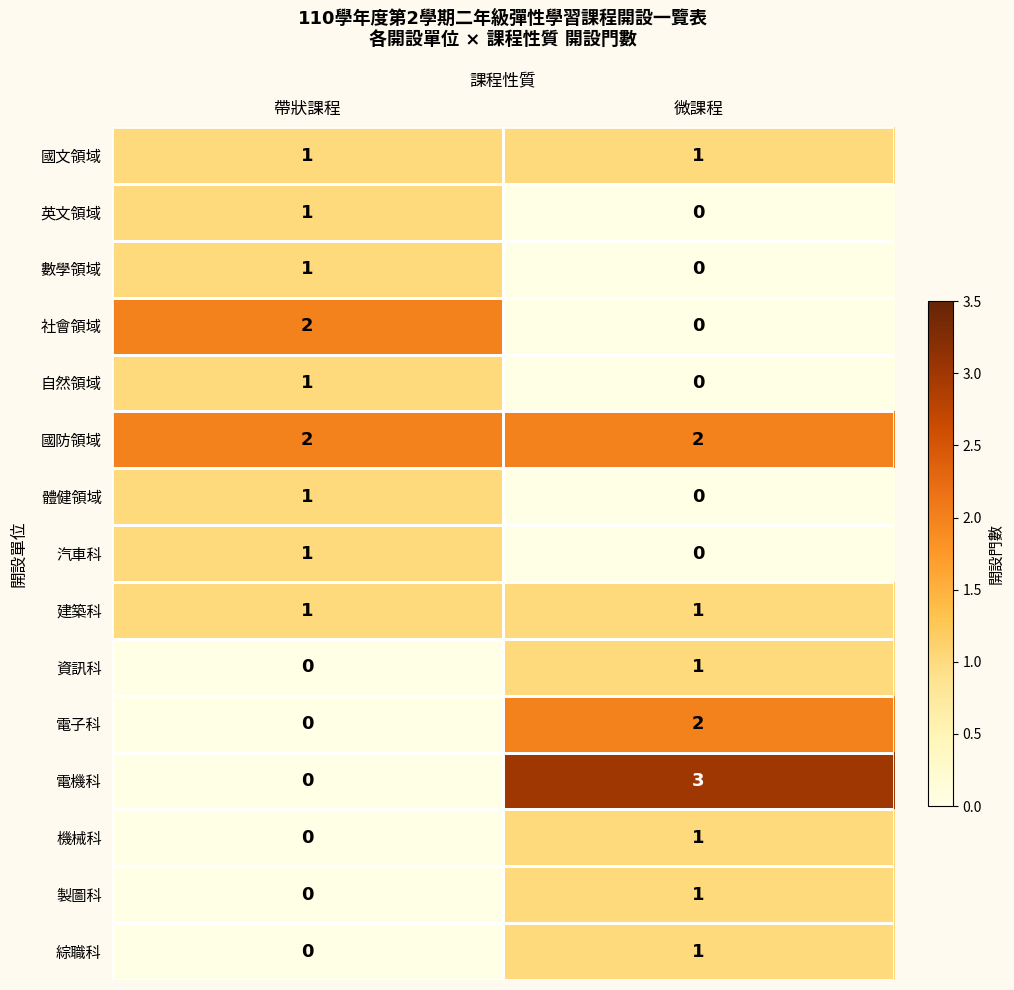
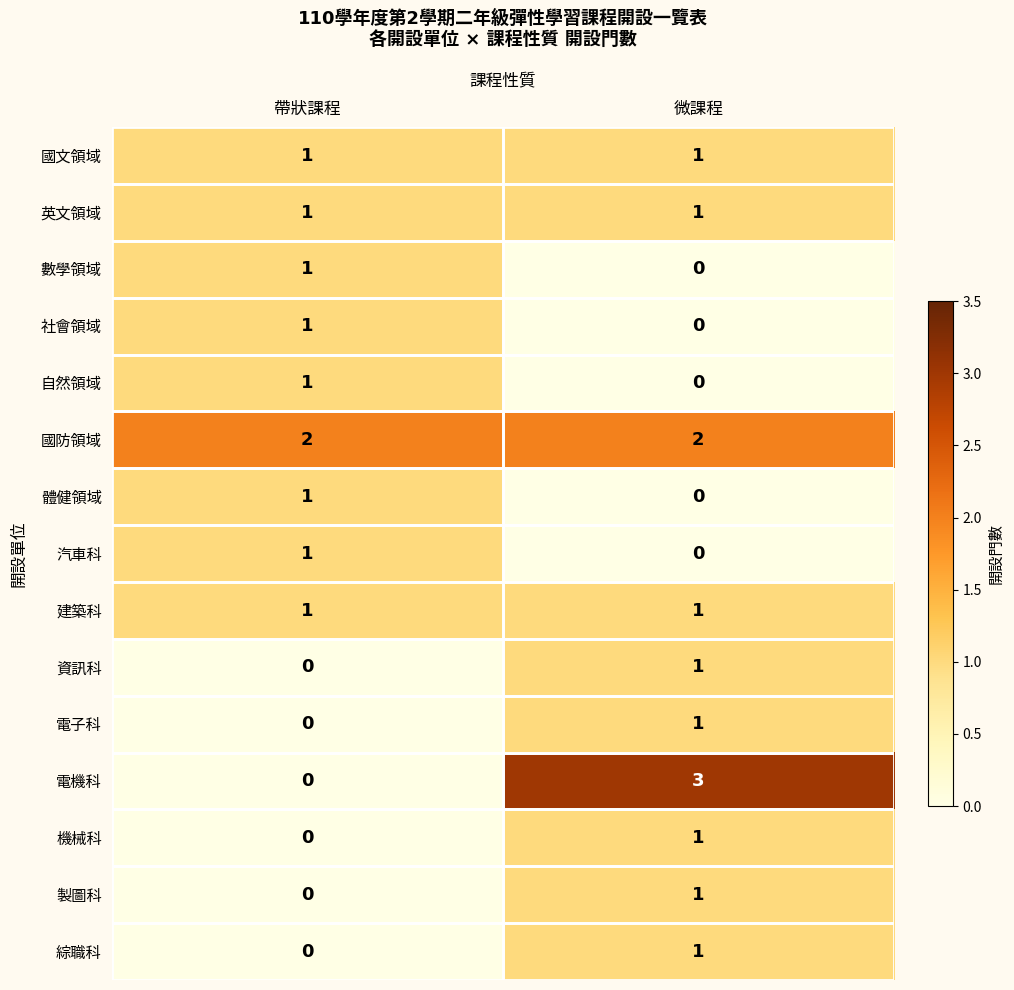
  {
    "國文領域": {
      "帶狀課程": 1,
      "微課程": 1
    },
    "英文領域": {
      "帶狀課程": 1,
-     "微課程": 0
+     "微課程": 1
    },
    "數學領域": {
      "帶狀課程": 1,
      "微課程": 0
    },
    "社會領域": {
-     "帶狀課程": 2,
+     "帶狀課程": 1,
      "微課程": 0
    },
    "自然領域": {
      "帶狀課程": 1,
      "微課程": 0
    },
    "國防領域": {
      "帶狀課程": 2,
      "微課程": 2
    },
    "體健領域": {
      "帶狀課程": 1,
      "微課程": 0
    },
    "汽車科": {
      "帶狀課程": 1,
      "微課程": 0
    },
    "建築科": {
      "帶狀課程": 1,
      "微課程": 1
    },
    "資訊科": {
      "帶狀課程": 0,
      "微課程": 1
    },
    "電子科": {
      "帶狀課程": 0,
-     "微課程": 2
+     "微課程": 1
    },
    "電機科": {
      "帶狀課程": 0,
      "微課程": 3
    },
    "機械科": {
      "帶狀課程": 0,
      "微課程": 1
    },
    "製圖科": {
      "帶狀課程": 0,
      "微課程": 1
    },
    "綜職科": {
      "帶狀課程": 0,
      "微課程": 1
    }
  }
